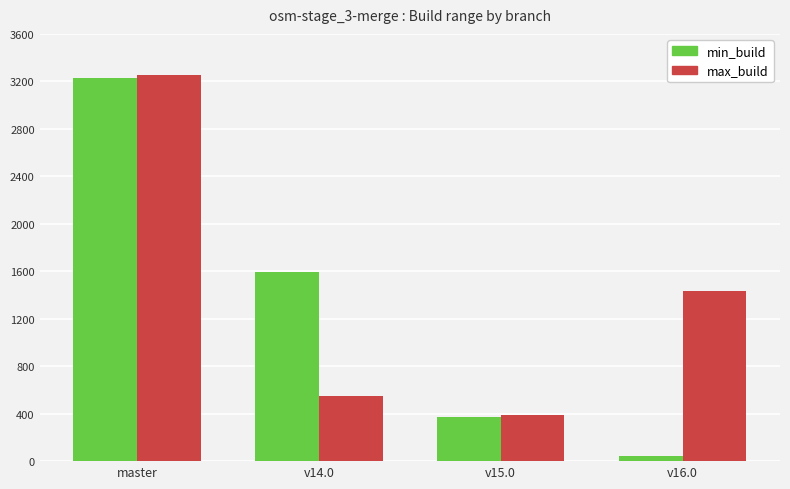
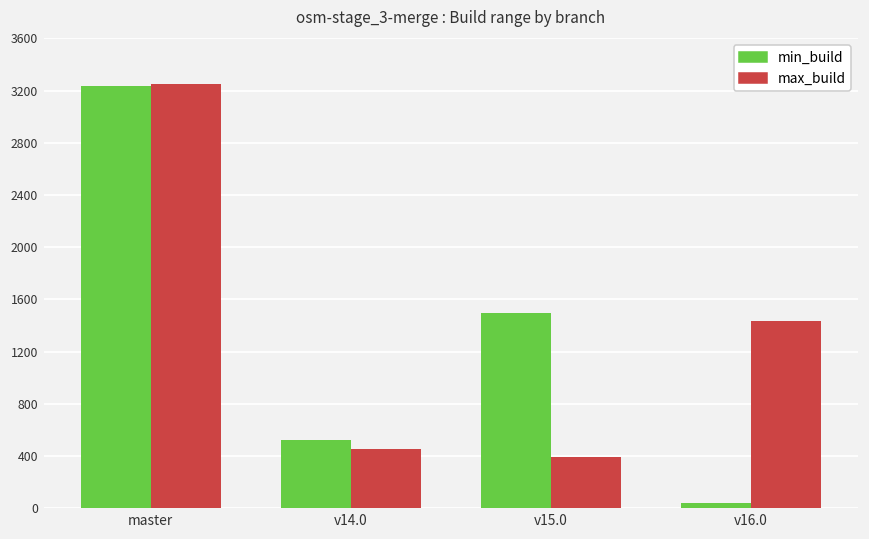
  {
    "min_build": {
      "master": 3230,
-     "v14.0": 1600,
-     "v15.0": 370,
+     "v14.0": 530,
+     "v15.0": 1490,
      "v16.0": 40
    },
    "max_build": {
      "master": 3250,
-     "v14.0": 550,
+     "v14.0": 460,
      "v15.0": 390,
      "v16.0": 1430
    }
  }
